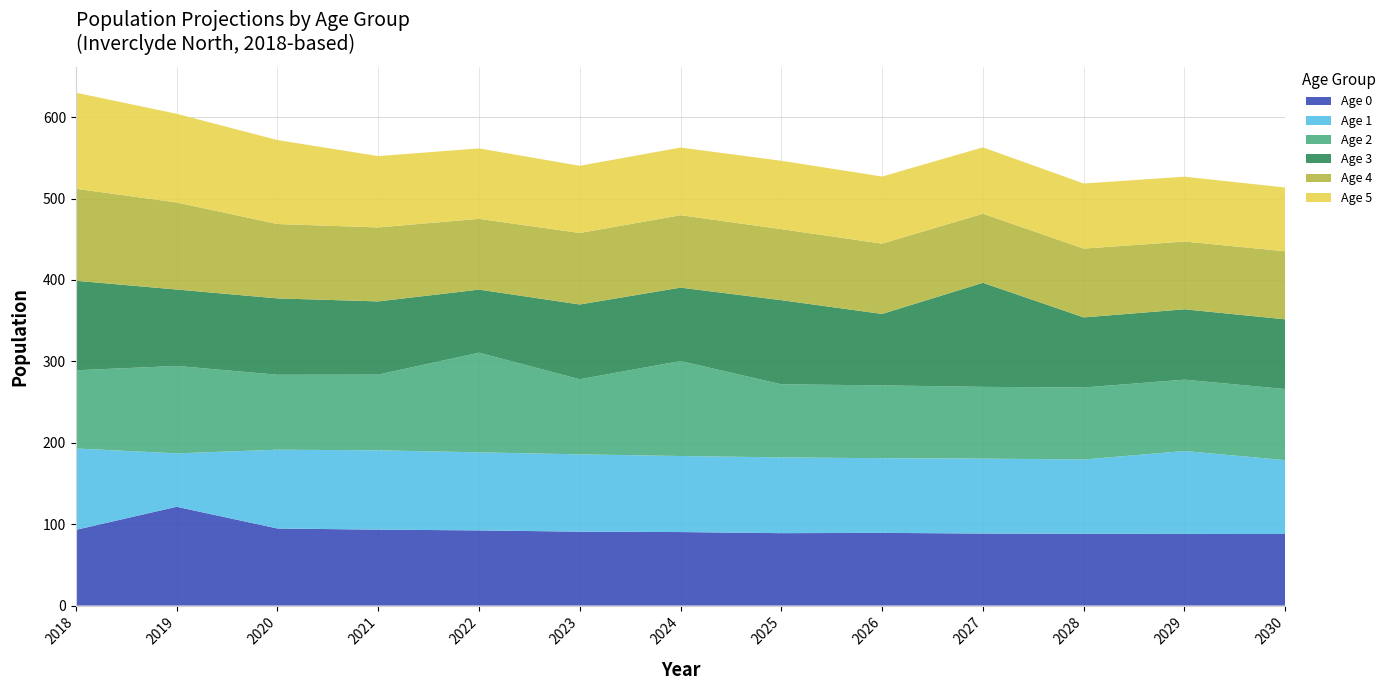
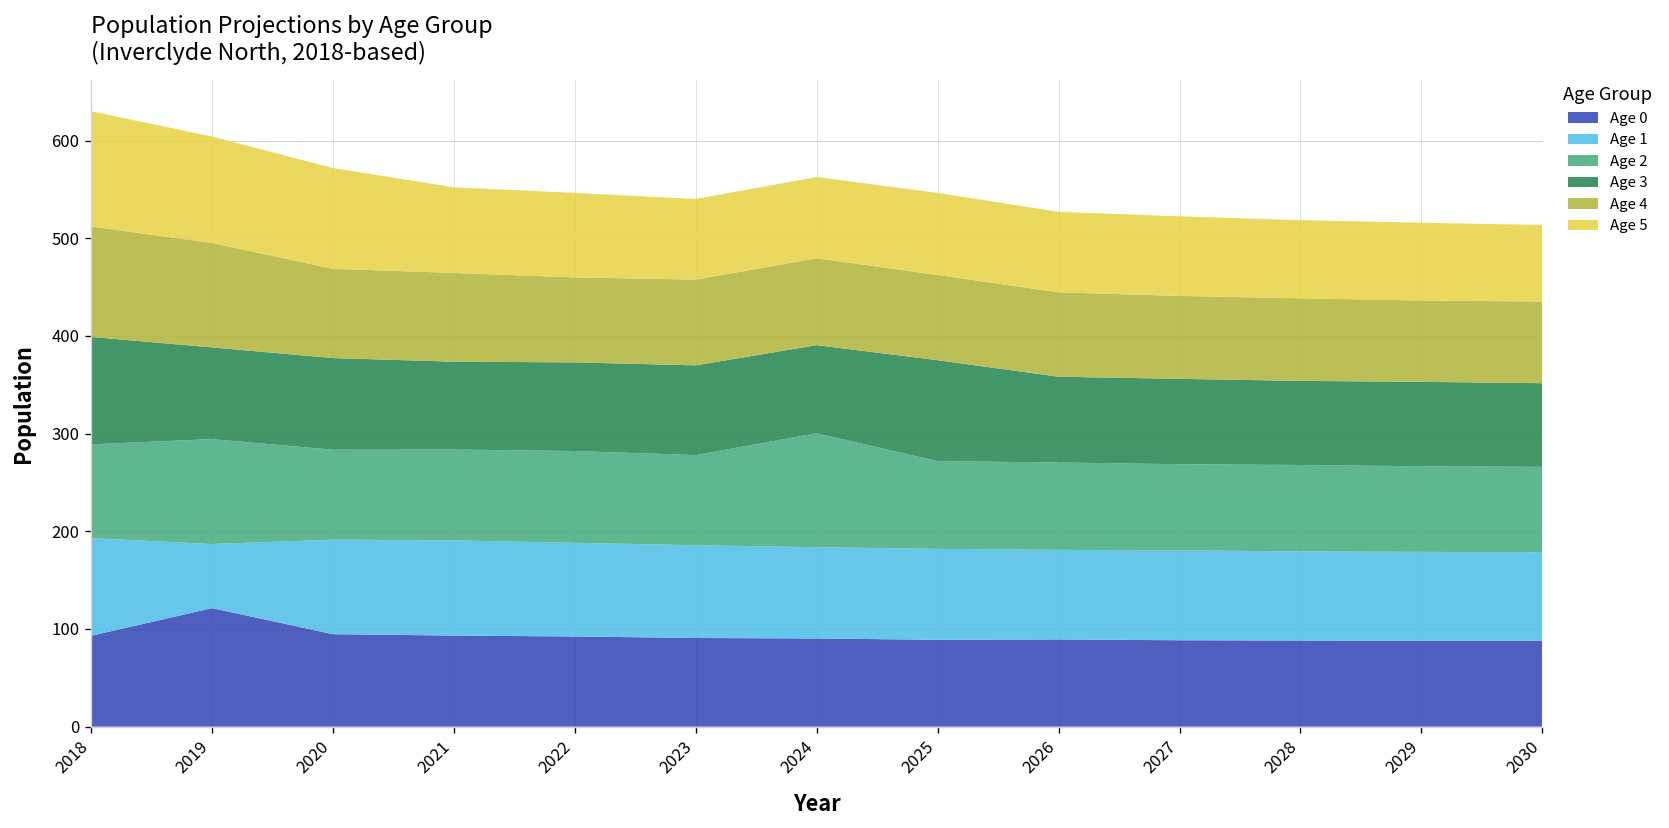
  {
    "Age 0": {
      "2018": 90,
      "2019": 120,
      "2020": 90,
      "2021": 90,
      "2022": 90,
      "2023": 90,
      "2024": 90,
      "2025": 90,
      "2026": 90,
      "2027": 90,
      "2028": 90,
      "2029": 90,
      "2030": 90
    },
    "Age 1": {
      "2018": 100,
      "2019": 70,
      "2020": 100,
      "2021": 100,
      "2022": 100,
      "2023": 90,
      "2024": 90,
      "2025": 90,
      "2026": 90,
      "2027": 90,
      "2028": 90,
-     "2029": 100,
+     "2029": 90,
      "2030": 90
    },
    "Age 2": {
      "2018": 100,
      "2019": 110,
      "2020": 90,
      "2021": 90,
-     "2022": 120,
+     "2022": 90,
      "2023": 90,
      "2024": 120,
      "2025": 90,
      "2026": 90,
      "2027": 90,
      "2028": 90,
      "2029": 90,
      "2030": 90
    },
    "Age 3": {
      "2018": 110,
      "2019": 90,
      "2020": 90,
      "2021": 90,
-     "2022": 80,
+     "2022": 90,
      "2023": 90,
      "2024": 90,
      "2025": 100,
      "2026": 90,
-     "2027": 130,
+     "2027": 90,
      "2028": 90,
      "2029": 90,
      "2030": 90
    }
  }
